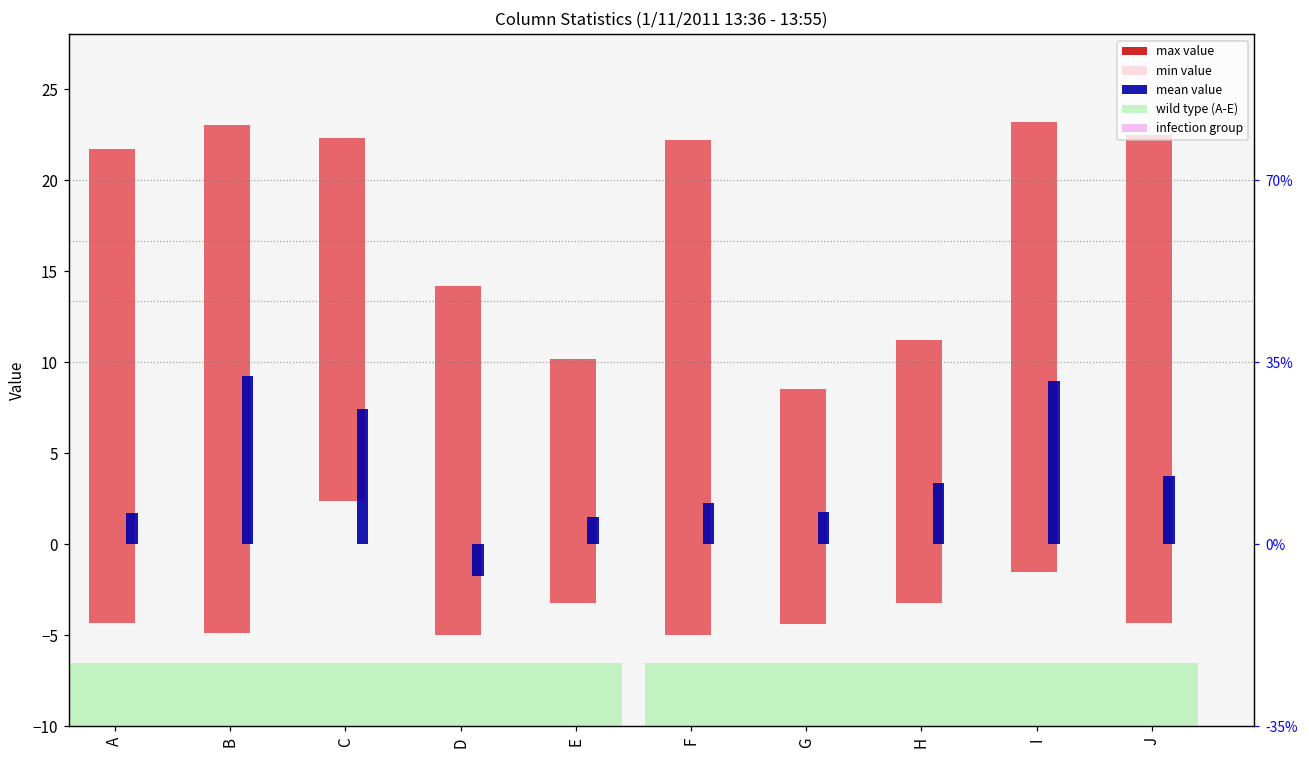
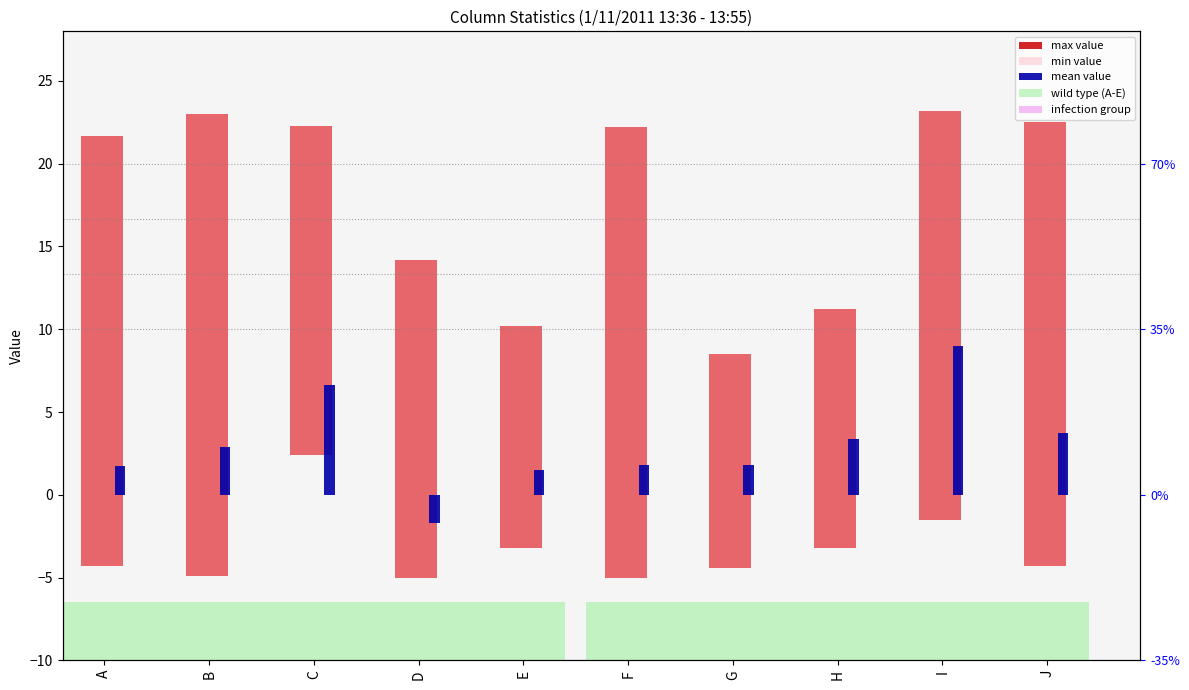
  {
    "mean value": {
-     "B": 9.2,
-     "C": 7.4,
-     "F": 2.3
+     "B": 2.9,
+     "C": 6.6,
+     "F": 1.8
    }
  }
